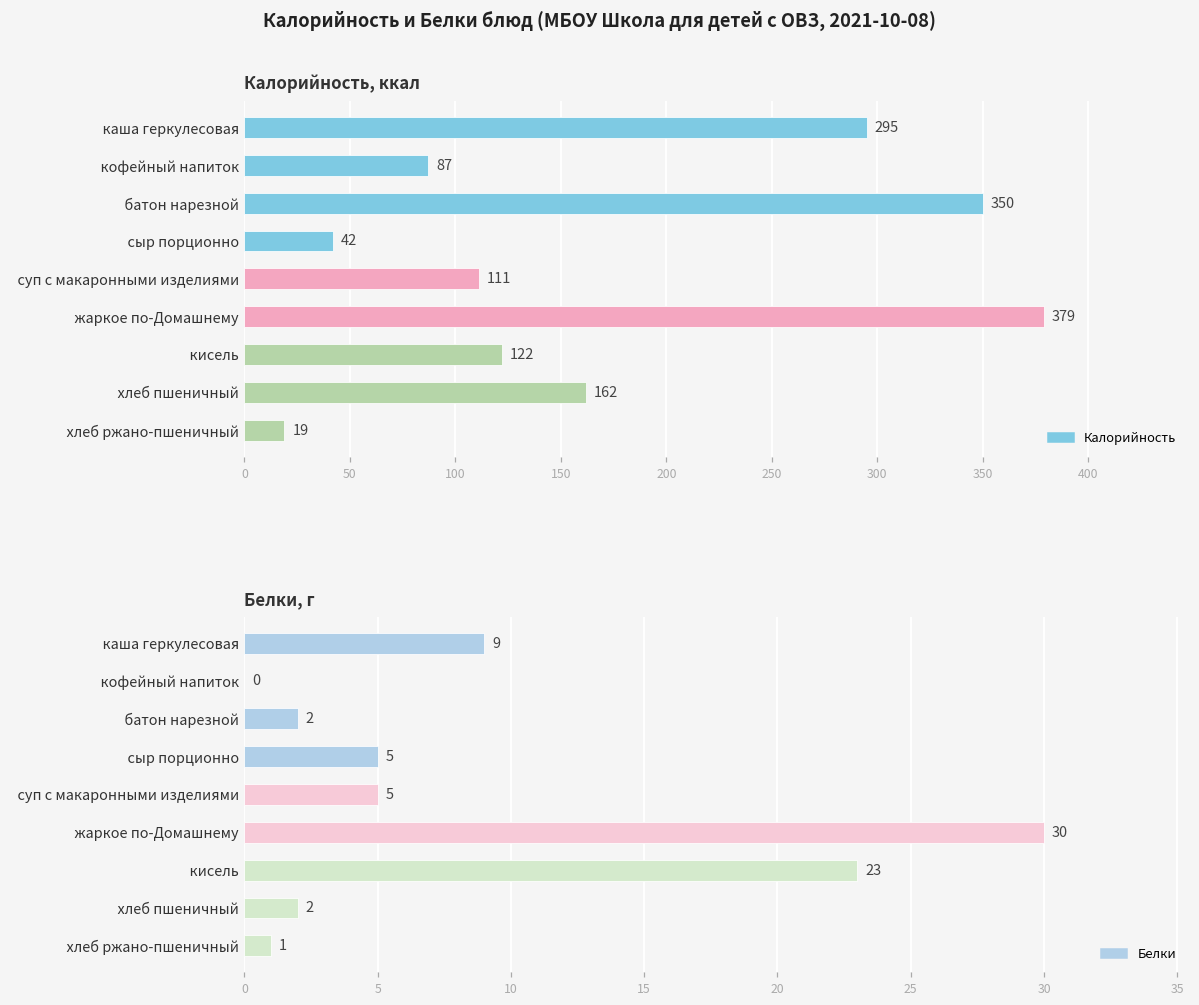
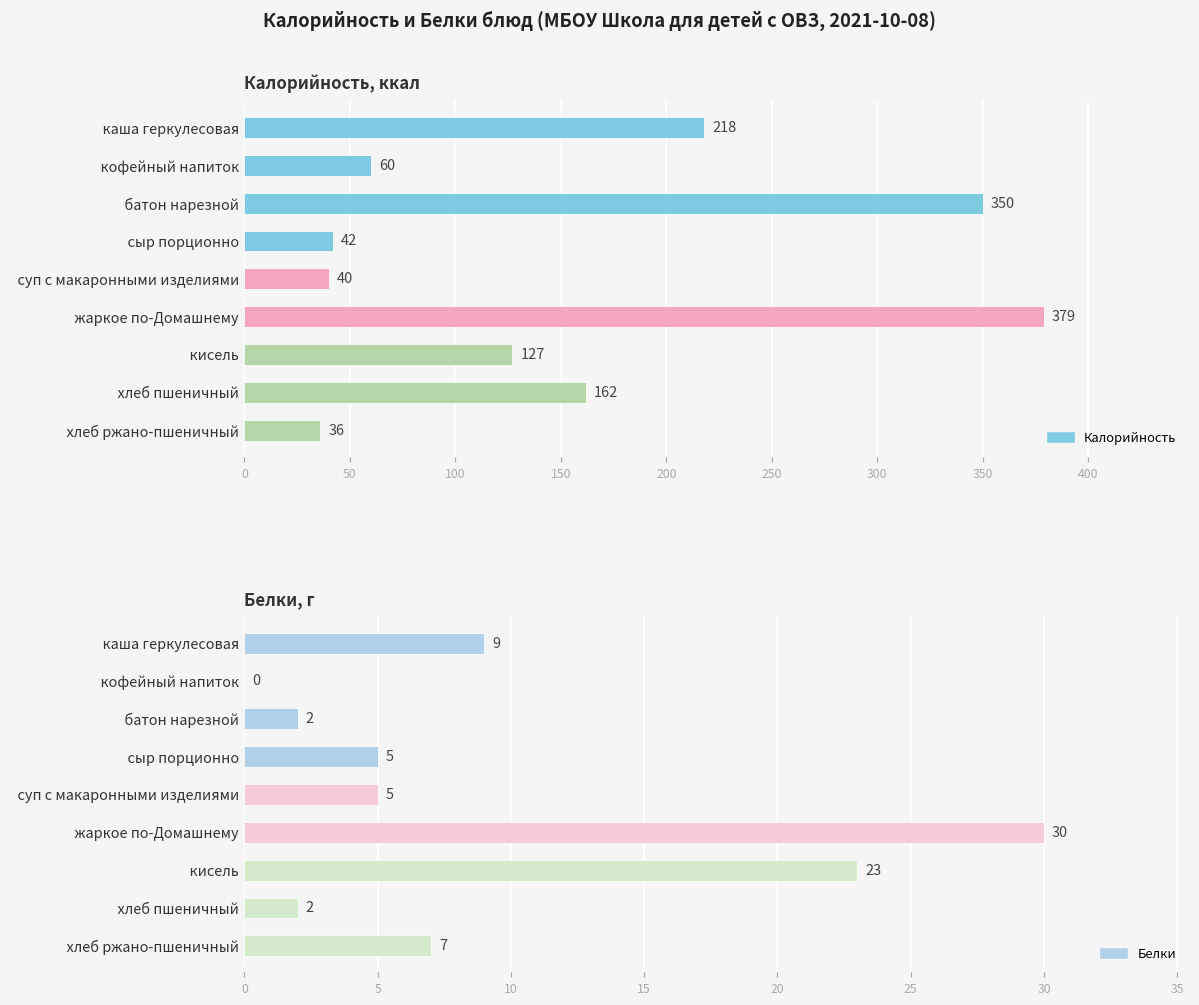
  {
    "Калорийность, ккал": {
-     "каша геркулесовая": 295,
-     "кофейный напиток": 87,
+     "каша геркулесовая": 218,
+     "кофейный напиток": 60,
      "батон нарезной": 350,
      "сыр порционно": 42,
-     "суп с макаронными изделиями": 111,
+     "суп с макаронными изделиями": 40,
      "жаркое по-Домашнему": 379,
-     "кисель": 122,
+     "кисель": 127,
      "хлеб пшеничный": 162,
-     "хлеб ржано-пшеничный": 19
+     "хлеб ржано-пшеничный": 36
    },
    "Белки, г": {
      "каша геркулесовая": 9,
      "кофейный напиток": 0,
      "батон нарезной": 2,
      "сыр порционно": 5,
      "суп с макаронными изделиями": 5,
      "жаркое по-Домашнему": 30,
      "кисель": 23,
      "хлеб пшеничный": 2,
-     "хлеб ржано-пшеничный": 1
+     "хлеб ржано-пшеничный": 7
    }
  }
